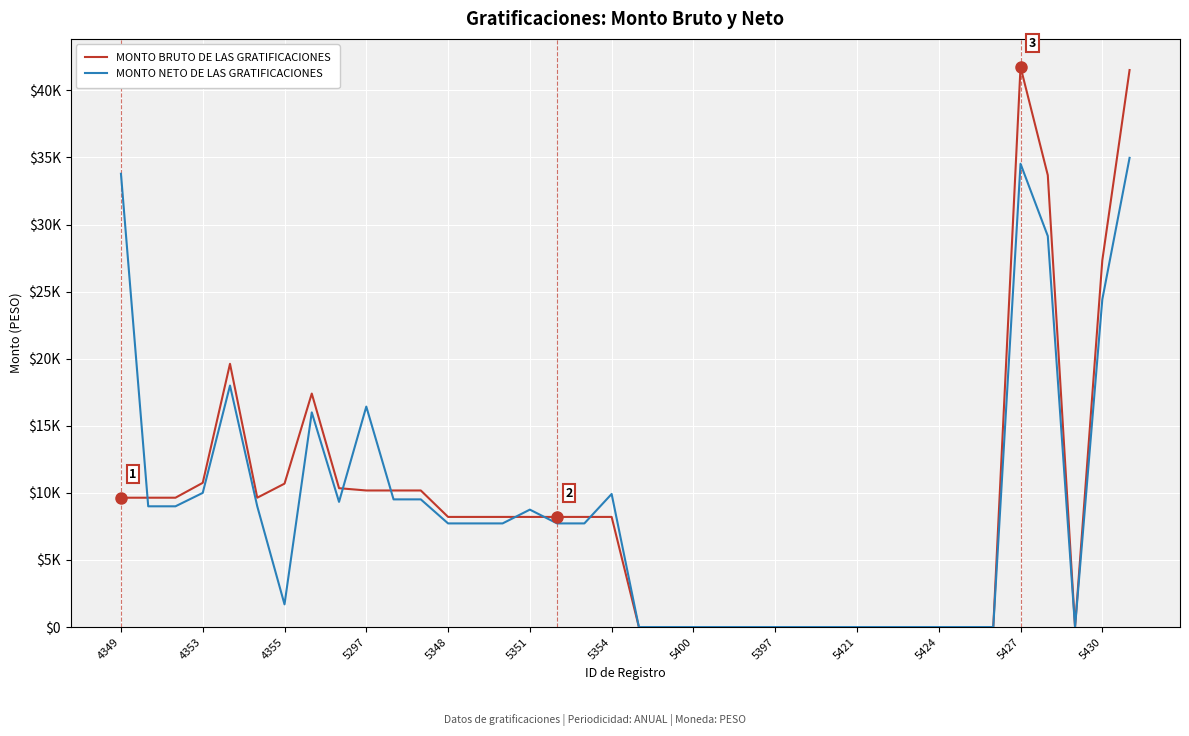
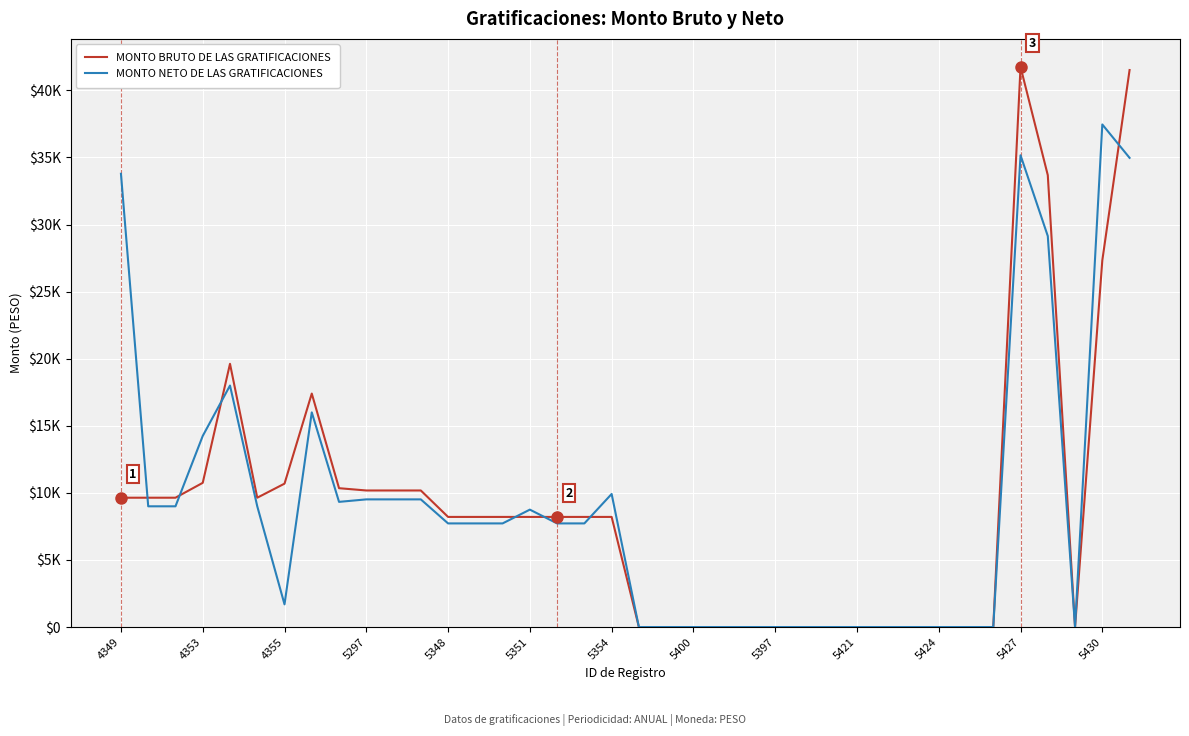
  {
    "MONTO NETO DE LAS GRATIFICACIONES": {
      "4349": "$33800",
-     "4353": "$10000",
+     "4353": "$14200",
      "4355": "$1700",
-     "5297": "$16400",
+     "5297": "$9500",
      "5348": "$7700",
      "5351": "$8800",
      "5354": "$9900",
-     "5427": "$34500",
-     "5430": "$24400"
+     "5427": "$35200",
+     "5430": "$37500"
    }
  }
